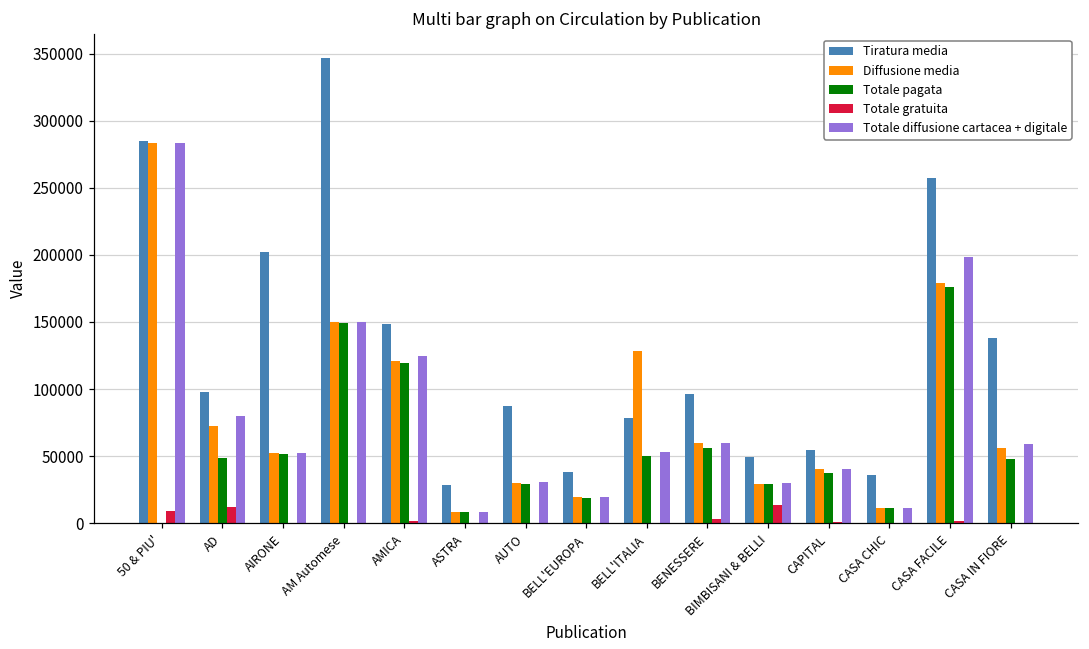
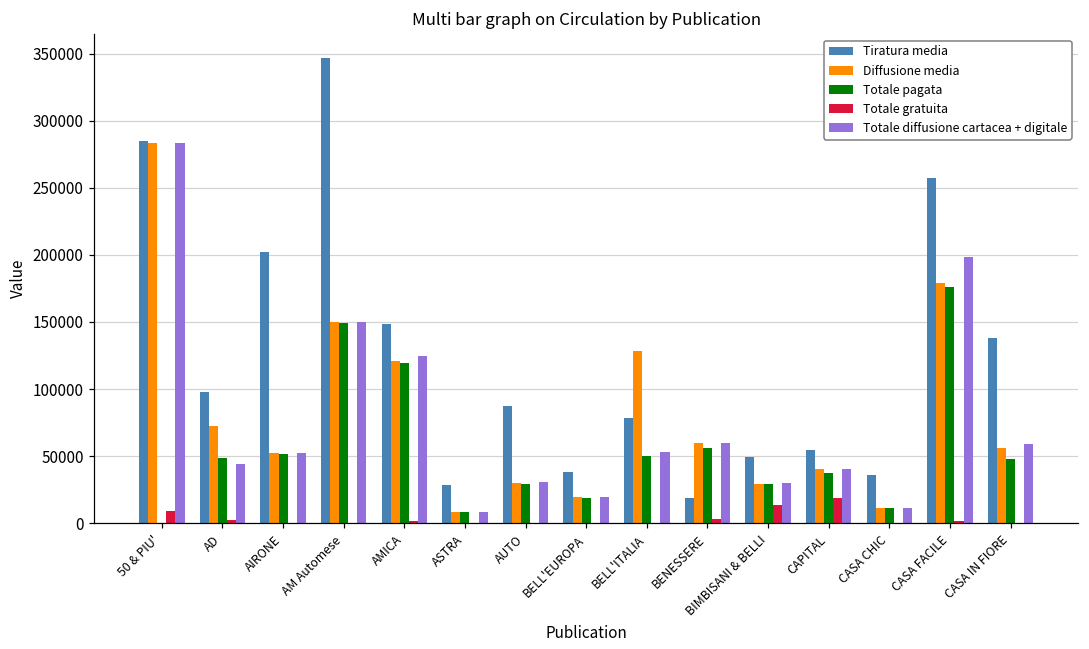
  {
    "Tiratura media": {
      "50 & PIU'": 285000,
      "AD": 98000,
      "AIRONE": 202000,
      "AM Automese": 347000,
      "AMICA": 149000,
      "ASTRA": 28000,
      "AUTO": 87000,
      "BELL'EUROPA": 39000,
      "BELL'ITALIA": 79000,
-     "BENESSERE": 96000,
+     "BENESSERE": 18000,
      "BIMBISANI & BELLI": 49000,
      "CAPITAL": 54000,
      "CASA CHIC": 36000,
      "CASA FACILE": 257000,
      "CASA IN FIORE": 138000
    },
    "Diffusione media": {
      "50 & PIU'": 283000,
      "AD": 72000,
      "AIRONE": 52000,
      "AM Automese": 150000,
      "AMICA": 121000,
      "ASTRA": 8000,
      "AUTO": 30000,
      "BELL'EUROPA": 20000,
      "BELL'ITALIA": 128000,
      "BENESSERE": 60000,
      "BIMBISANI & BELLI": 29000,
      "CAPITAL": 40000,
      "CASA CHIC": 11000,
      "CASA FACILE": 179000,
      "CASA IN FIORE": 56000
    },
    "Totale pagata": {
      "AD": 48000,
      "AIRONE": 52000,
      "AM Automese": 149000,
      "AMICA": 119000,
      "ASTRA": 8000,
      "AUTO": 29000,
      "BELL'EUROPA": 19000,
      "BELL'ITALIA": 50000,
      "BENESSERE": 56000,
      "BIMBISANI & BELLI": 29000,
      "CAPITAL": 37000,
      "CASA CHIC": 11000,
      "CASA FACILE": 176000,
      "CASA IN FIORE": 48000
    },
    "Totale gratuita": {
      "50 & PIU'": 9000,
-     "AD": 12000,
+     "AD": 2000,
      "BENESSERE": 3000,
      "BIMBISANI & BELLI": 13000,
-     "CAPITAL": 1000
+     "CAPITAL": 19000
    },
    "Totale diffusione cartacea + digitale": {
      "50 & PIU'": 283000,
-     "AD": 80000,
+     "AD": 44000,
      "AIRONE": 52000,
      "AM Automese": 150000,
      "AMICA": 125000,
      "ASTRA": 8000,
      "AUTO": 31000,
      "BELL'EUROPA": 20000,
      "BELL'ITALIA": 53000,
      "BENESSERE": 60000,
      "BIMBISANI & BELLI": 30000,
      "CAPITAL": 40000,
      "CASA CHIC": 11000,
      "CASA FACILE": 198000,
      "CASA IN FIORE": 59000
    }
  }
